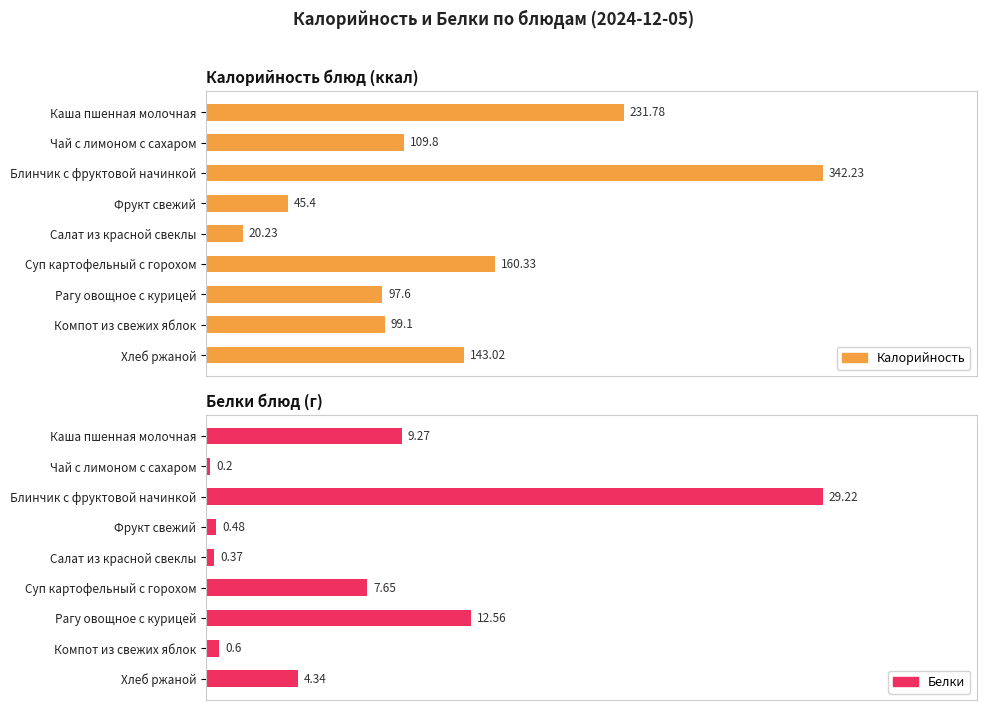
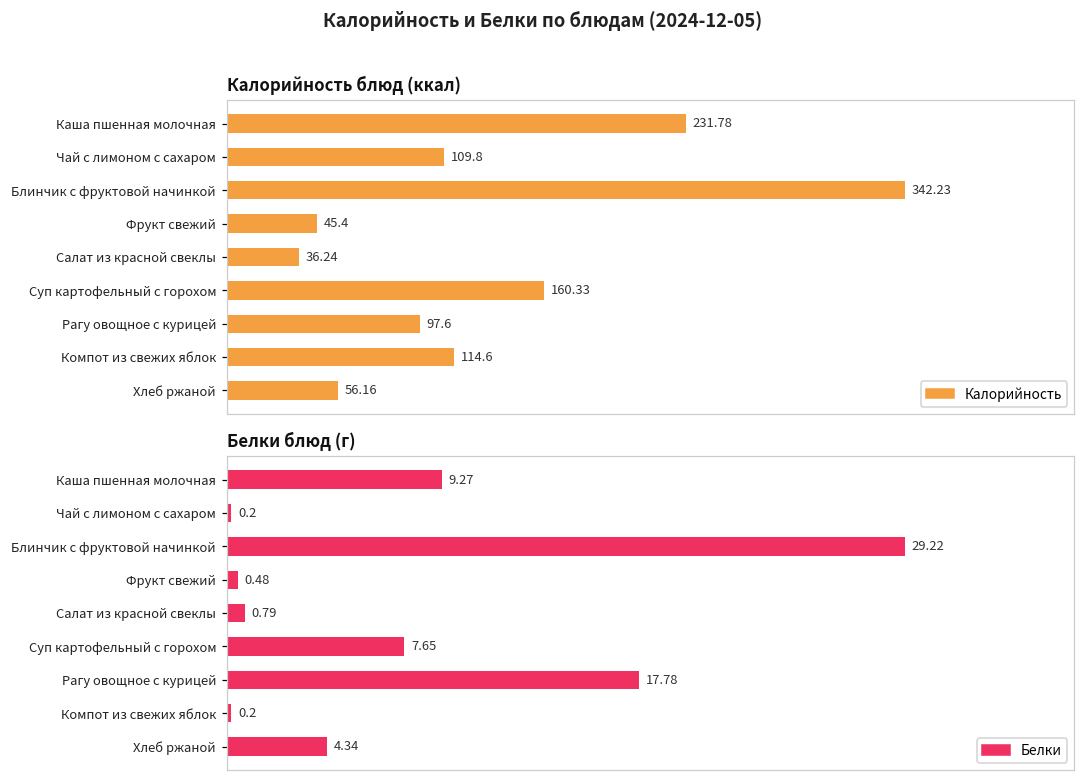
  {
    "Калорийность блюд (ккал)": {
      "Каша пшенная молочная": 231.78,
      "Чай с лимоном с сахаром": 109.8,
      "Блинчик с фруктовой начинкой": 342.23,
      "Фрукт свежий": 45.4,
-     "Салат из красной свеклы": 20.23,
+     "Салат из красной свеклы": 36.24,
      "Суп картофельный с горохом": 160.33,
      "Рагу овощное с курицей": 97.6,
-     "Компот из свежих яблок": 99.1,
-     "Хлеб ржаной": 143.02
+     "Компот из свежих яблок": 114.6,
+     "Хлеб ржаной": 56.16
    },
    "Белки блюд (г)": {
      "Каша пшенная молочная": 9.27,
      "Чай с лимоном с сахаром": 0.2,
      "Блинчик с фруктовой начинкой": 29.22,
      "Фрукт свежий": 0.48,
-     "Салат из красной свеклы": 0.37,
+     "Салат из красной свеклы": 0.79,
      "Суп картофельный с горохом": 7.65,
-     "Рагу овощное с курицей": 12.56,
-     "Компот из свежих яблок": 0.6,
+     "Рагу овощное с курицей": 17.78,
+     "Компот из свежих яблок": 0.2,
      "Хлеб ржаной": 4.34
    }
  }
